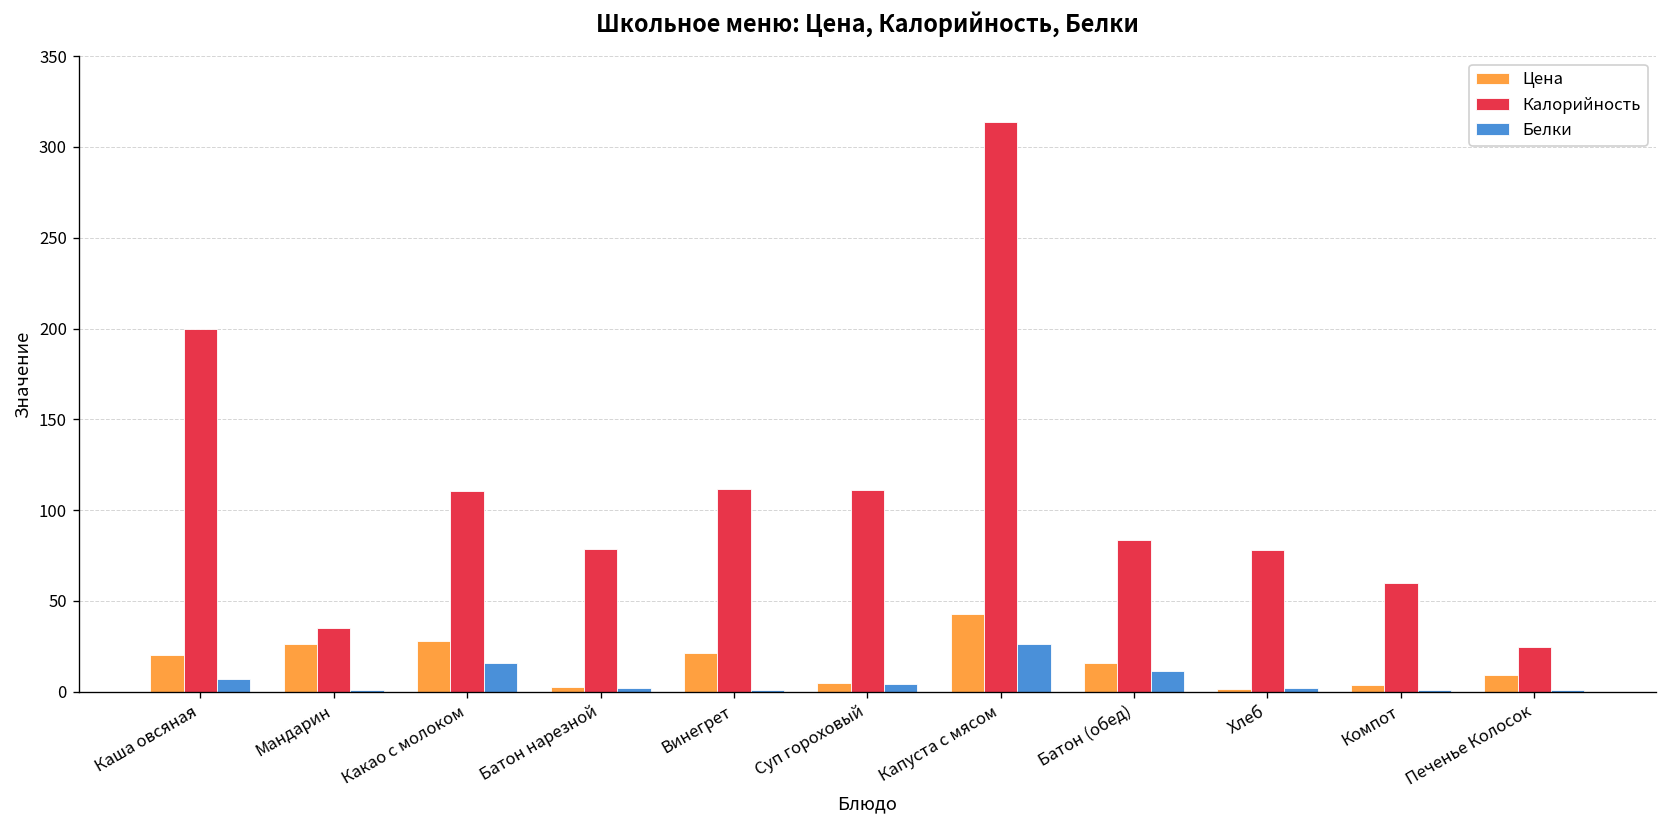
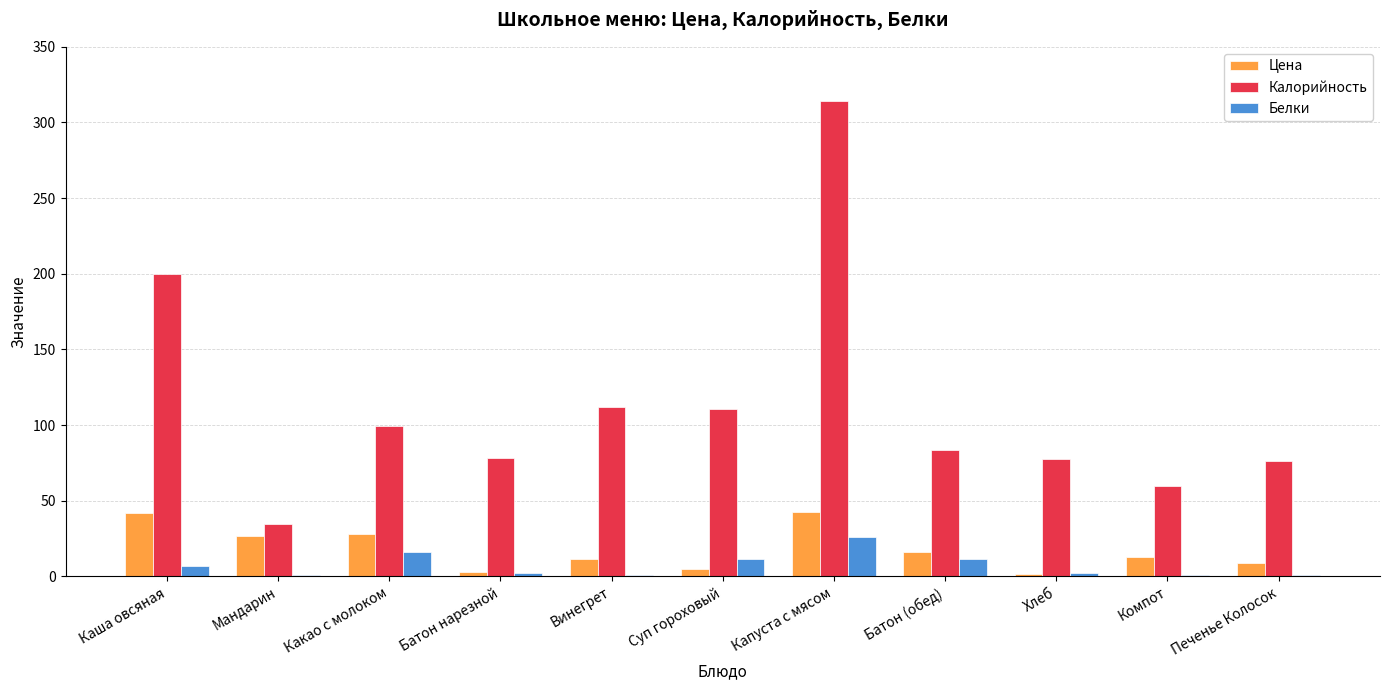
  {
    "Цена": {
-     "Каша овсяная": 20,
+     "Каша овсяная": 42,
      "Мандарин": 26,
      "Какао с молоком": 28,
      "Батон нарезной": 3,
-     "Винегрет": 21,
+     "Винегрет": 12,
      "Суп гороховый": 5,
      "Капуста с мясом": 43,
      "Батон (обед)": 16,
-     "Компот": 4,
+     "Компот": 13,
      "Печенье Колосок": 9
    },
    "Калорийность": {
      "Каша овсяная": 200,
      "Мандарин": 35,
-     "Какао с молоком": 111,
+     "Какао с молоком": 100,
      "Батон нарезной": 79,
      "Винегрет": 112,
      "Суп гороховый": 111,
      "Капуста с мясом": 314,
      "Батон (обед)": 84,
      "Хлеб": 78,
      "Компот": 60,
-     "Печенье Колосок": 24
+     "Печенье Колосок": 76
    },
    "Белки": {
      "Каша овсяная": 7,
      "Какао с молоком": 16,
      "Батон нарезной": 2,
-     "Суп гороховый": 4,
+     "Суп гороховый": 12,
      "Капуста с мясом": 26,
      "Батон (обед)": 11,
      "Хлеб": 2
    }
  }
